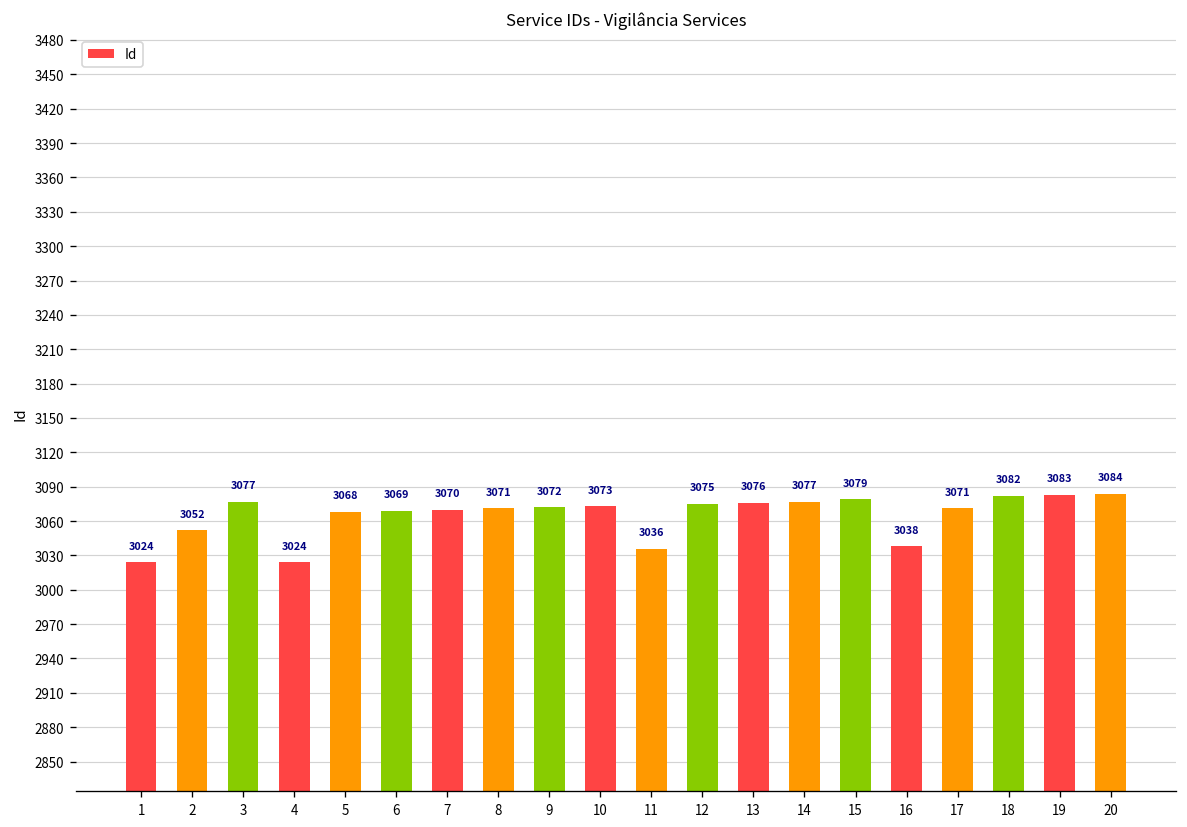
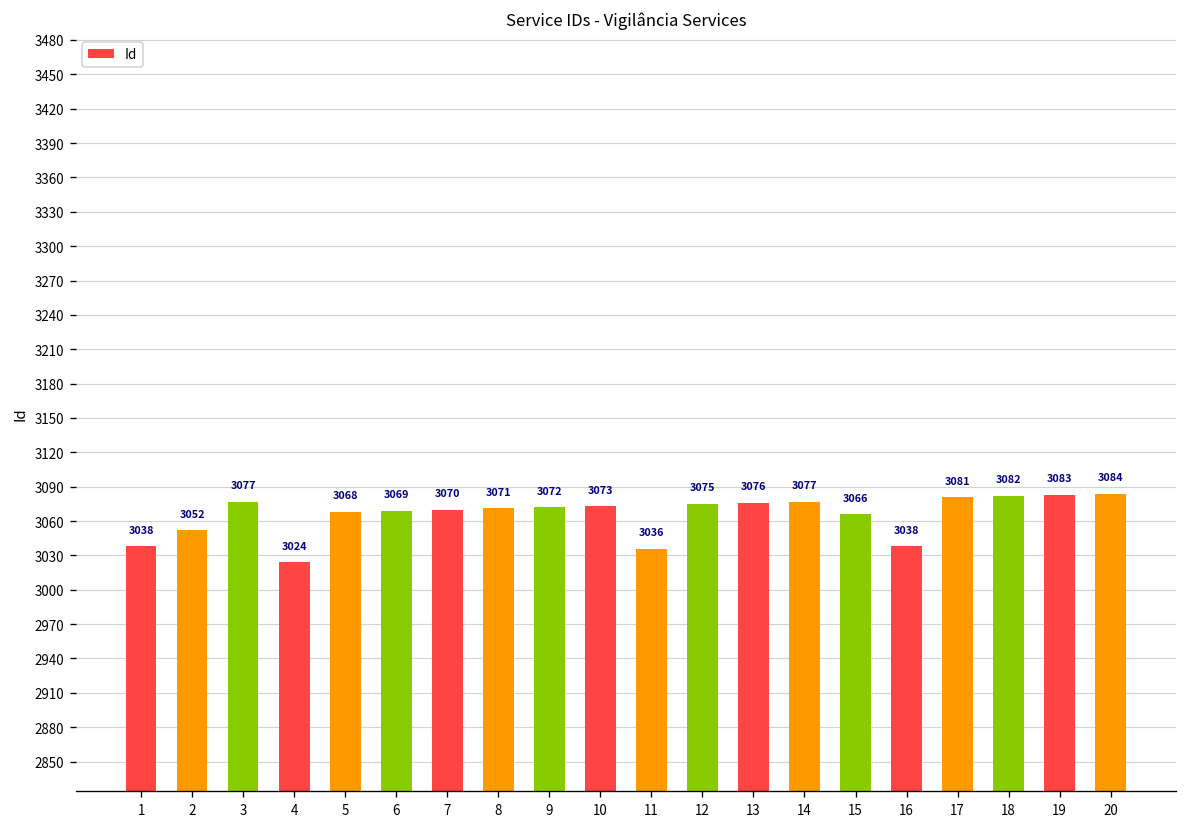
  {
-   "1": 3024,
+   "1": 3038,
    "2": 3052,
    "3": 3077,
    "4": 3024,
    "5": 3068,
    "6": 3069,
    "7": 3070,
    "8": 3071,
    "9": 3072,
    "10": 3073,
    "11": 3036,
    "12": 3075,
    "13": 3076,
    "14": 3077,
-   "15": 3079,
+   "15": 3066,
    "16": 3038,
-   "17": 3071,
+   "17": 3081,
    "18": 3082,
    "19": 3083,
    "20": 3084
  }
